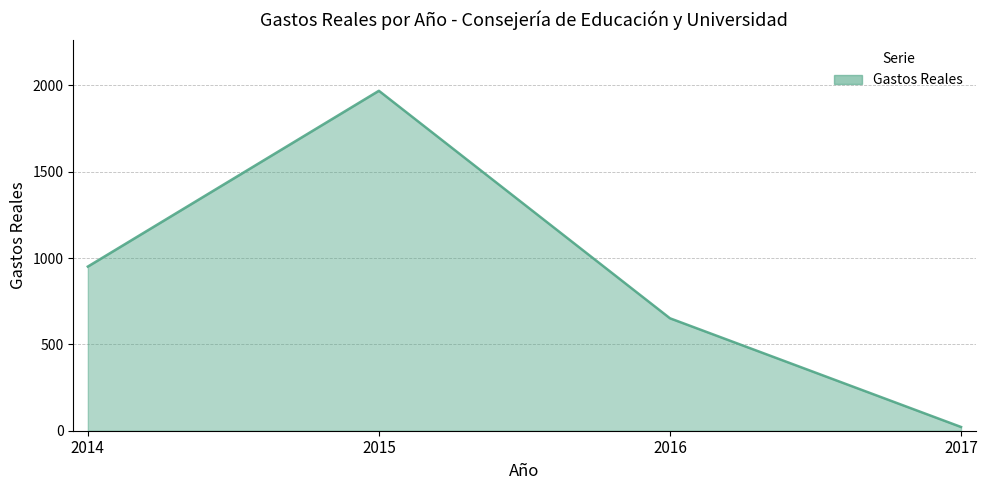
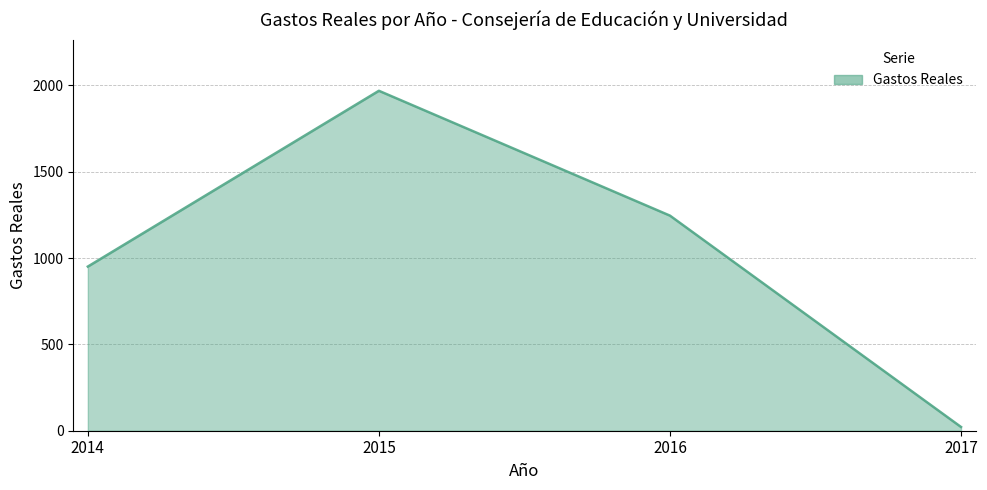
  {
    "2014": 950,
    "2015": 1970,
-   "2016": 650,
+   "2016": 1250,
    "2017": 20
  }
